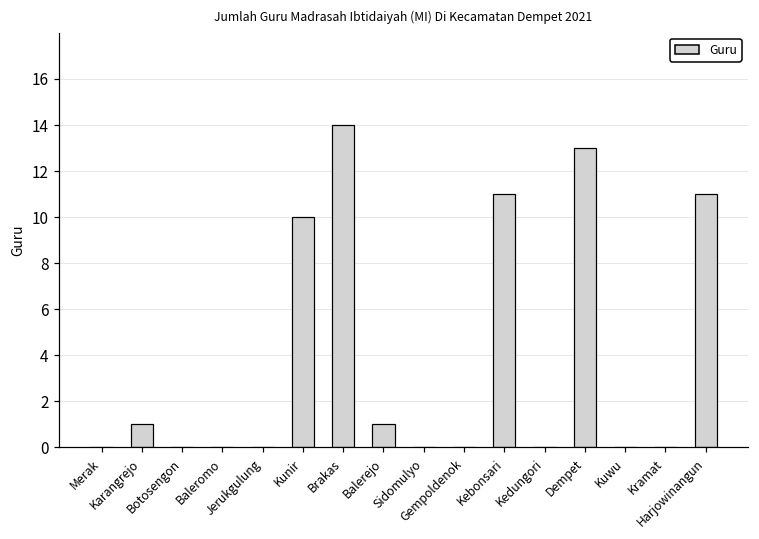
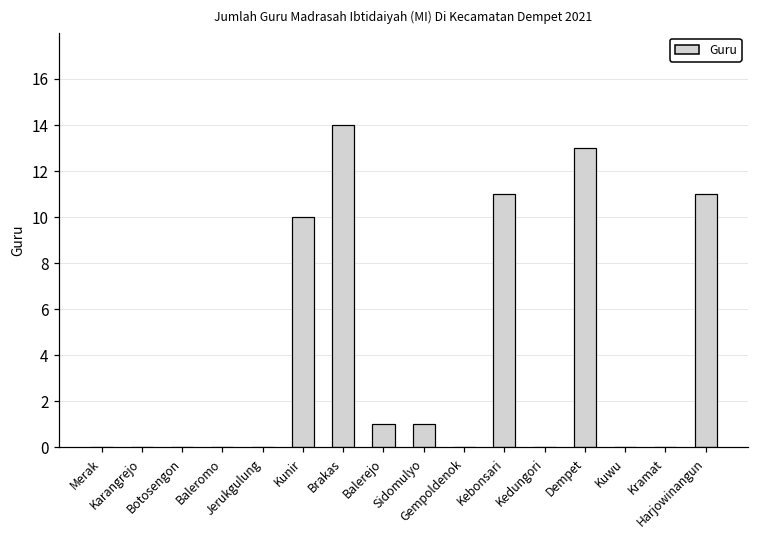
  {
    "Merak": 0,
-   "Karangrejo": 1,
+   "Karangrejo": 0,
    "Botosengon": 0,
    "Baleromo": 0,
    "Jerukgulung": 0,
    "Kunir": 10,
    "Brakas": 14,
    "Balerejo": 1,
-   "Sidomulyo": 0,
+   "Sidomulyo": 1,
    "Gempoldenok": 0,
    "Kebonsari": 11,
    "Kedungori": 0,
    "Dempet": 13,
    "Kuwu": 0,
    "Kramat": 0,
    "Harjowinangun": 11
  }
